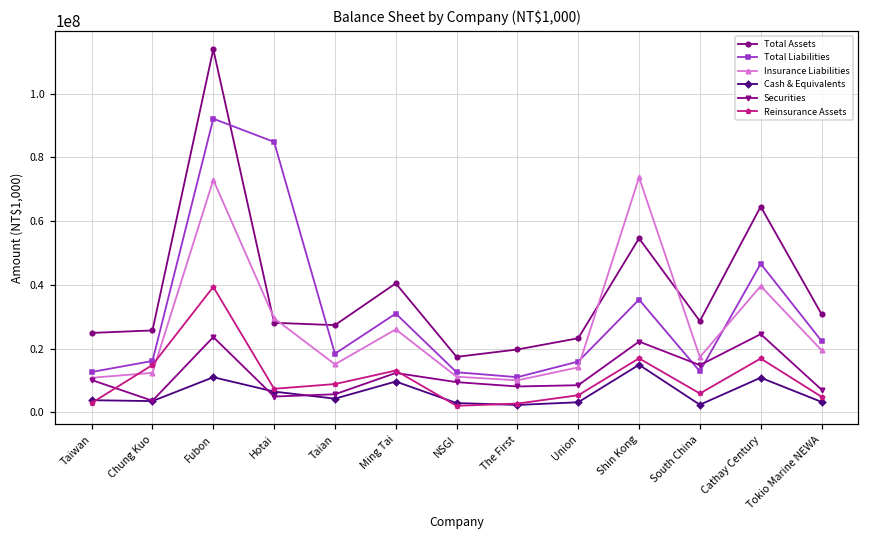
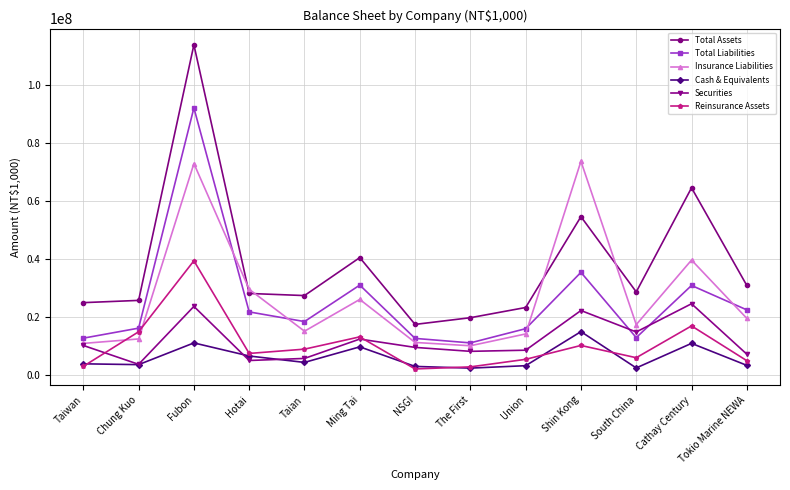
  {
    "Total Liabilities": {
      "Taiwan": 13000000,
      "Chung Kuo": 16000000,
      "Fubon": 92000000,
-     "Hotai": 85000000,
+     "Hotai": 22000000,
      "Taian": 18000000,
      "Ming Tai": 31000000,
      "NSGI": 13000000,
      "The First": 11000000,
      "Union": 16000000,
      "Shin Kong": 35000000,
      "South China": 13000000,
-     "Cathay Century": 47000000,
+     "Cathay Century": 31000000,
      "Tokio Marine NEWA": 22000000
    },
    "Insurance Liabilities": {
      "Chung Kuo": 12000000,
      "Fubon": 73000000,
      "Hotai": 30000000,
      "Taian": 15000000,
      "Ming Tai": 26000000,
      "NSGI": 11000000,
      "The First": 10000000,
      "Union": 14000000,
      "Shin Kong": 74000000,
      "South China": 17000000,
      "Cathay Century": 40000000,
      "Tokio Marine NEWA": 19000000
    },
    "Reinsurance Assets": {
      "Chung Kuo": 15000000,
      "Fubon": 39000000,
      "Hotai": 7000000,
      "Taian": 9000000,
      "NSGI": 2000000,
      "Union": 5000000,
-     "Shin Kong": 17000000,
+     "Shin Kong": 10000000,
      "South China": 6000000,
      "Cathay Century": 17000000,
      "Tokio Marine NEWA": 5000000
    }
  }
